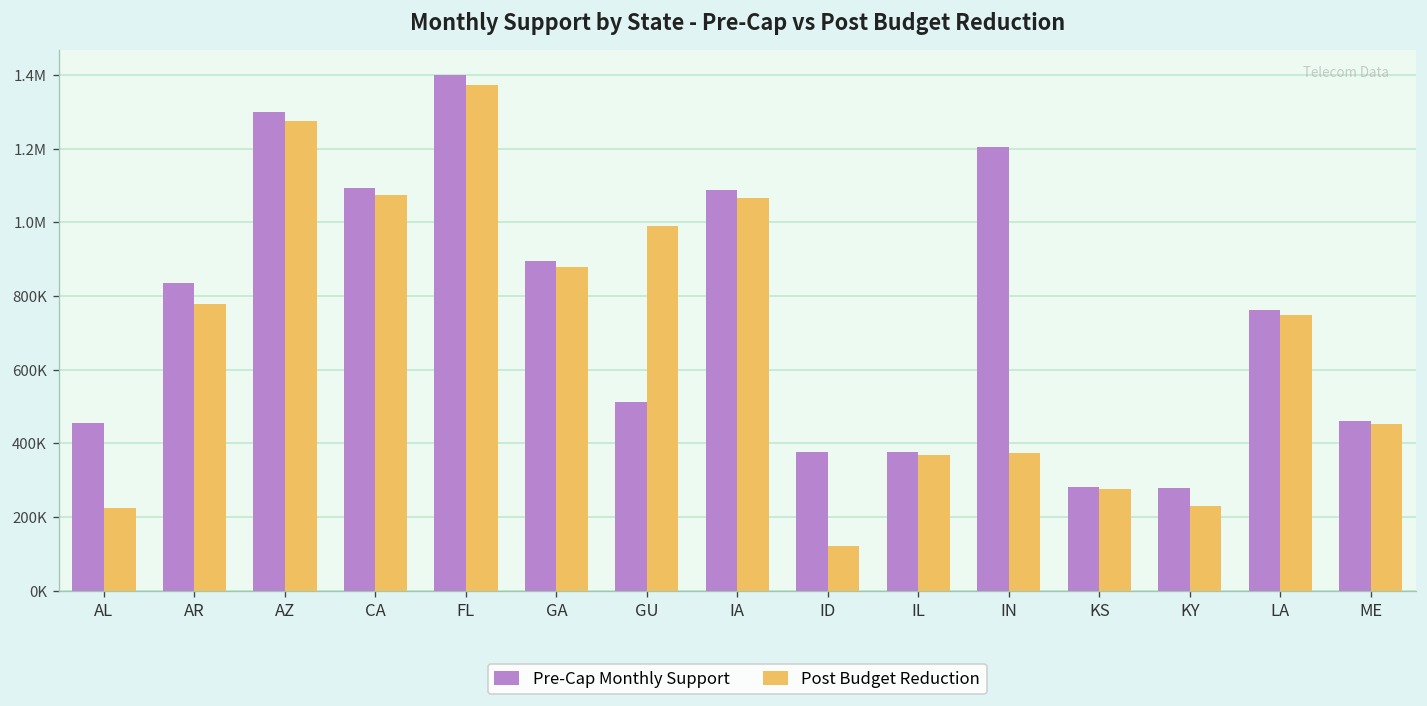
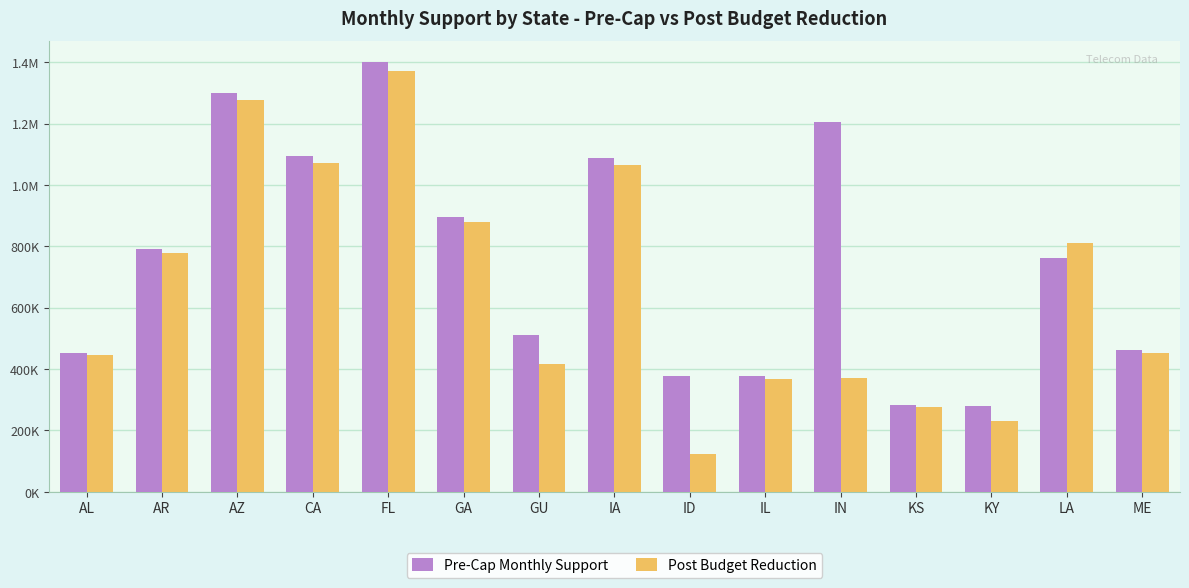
  {
    "Pre-Cap Monthly Support": {
      "AL": 450000,
-     "AR": 840000,
+     "AR": 790000,
      "AZ": 1300000,
      "CA": 1090000,
      "FL": 1400000,
      "GA": 900000,
      "GU": 510000,
      "IA": 1090000,
      "ID": 380000,
      "IL": 380000,
      "IN": 1200000,
      "KS": 280000,
      "KY": 280000,
      "LA": 760000,
      "ME": 460000
    },
    "Post Budget Reduction": {
-     "AL": 230000,
+     "AL": 450000,
      "AR": 780000,
      "AZ": 1280000,
      "CA": 1070000,
      "FL": 1370000,
      "GA": 880000,
-     "GU": 990000,
+     "GU": 420000,
      "IA": 1070000,
      "ID": 120000,
      "IL": 370000,
      "IN": 370000,
      "KS": 280000,
      "KY": 230000,
-     "LA": 750000,
+     "LA": 810000,
      "ME": 450000
    }
  }
